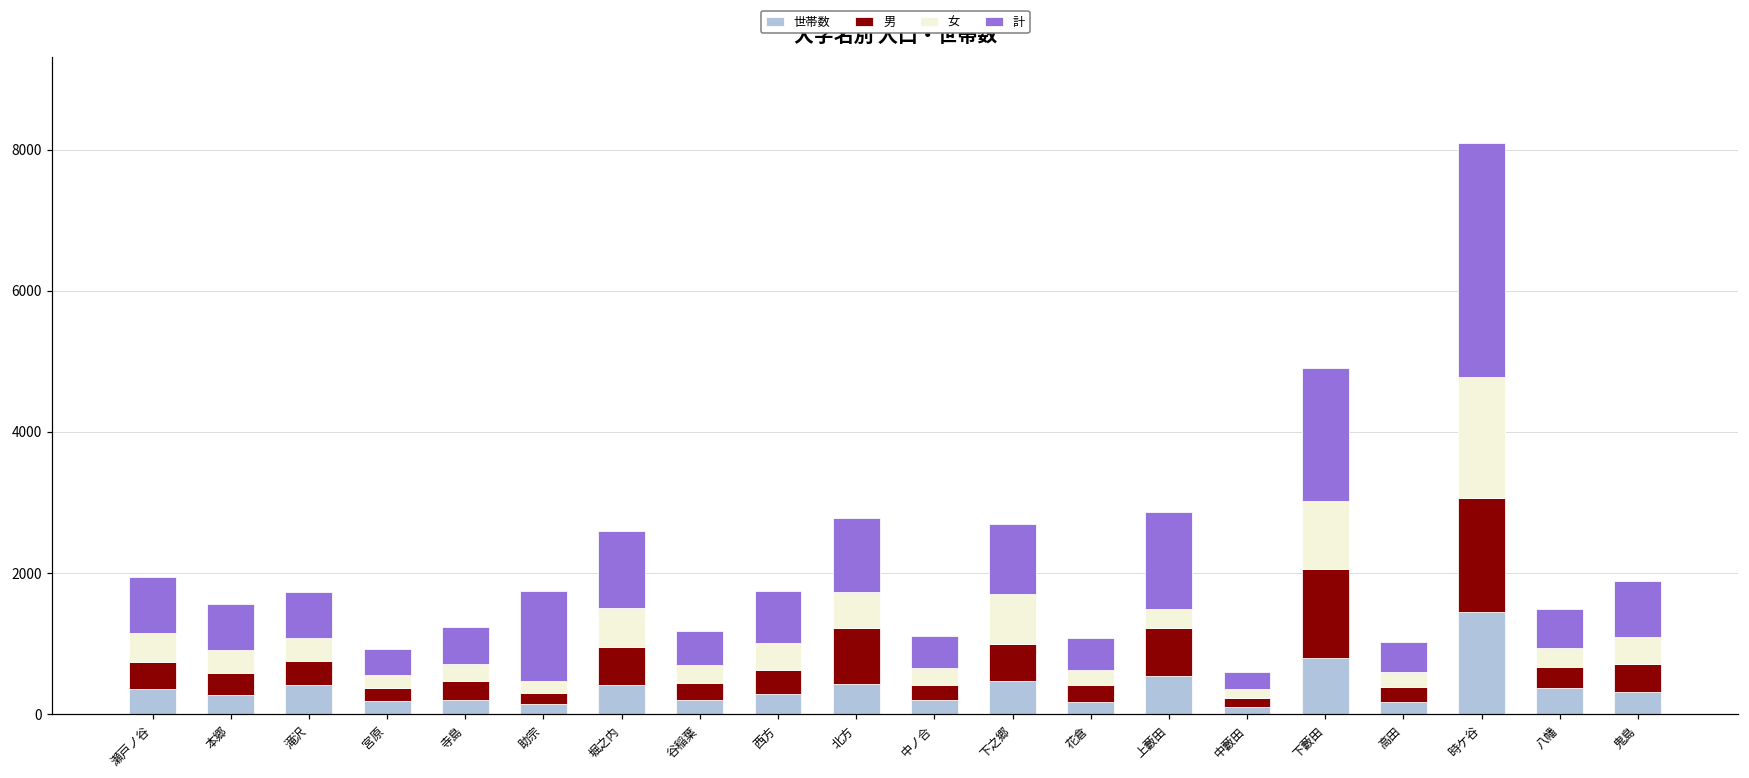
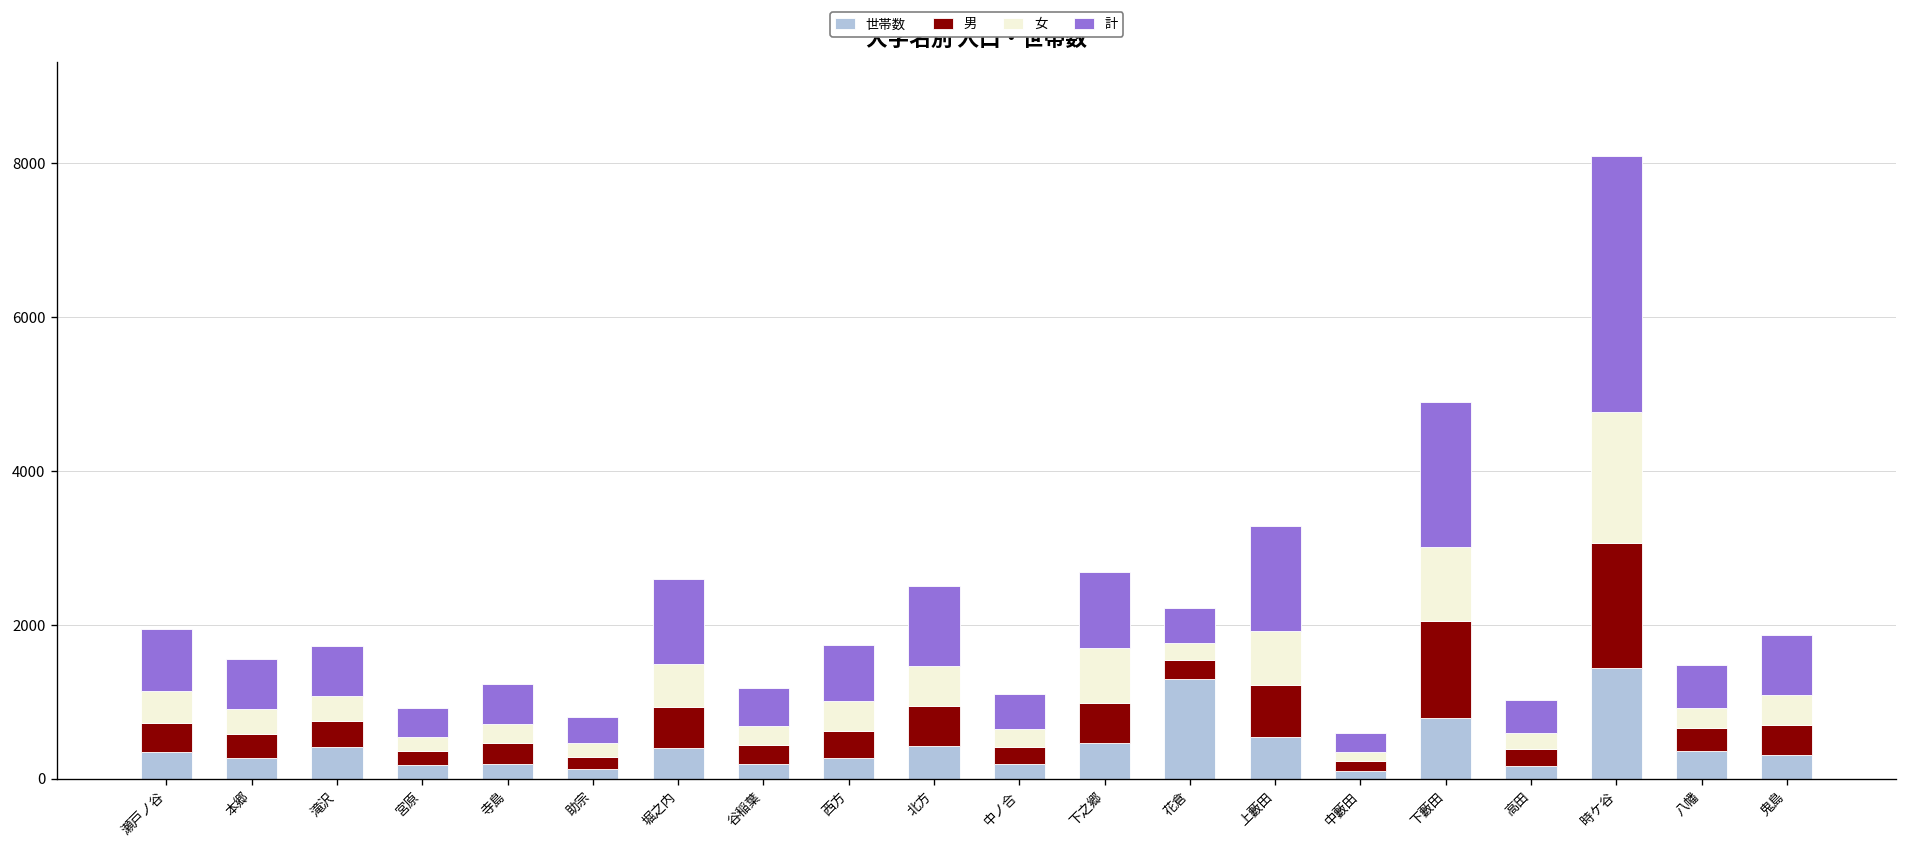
  {
    "世帯数": {
      "瀬戸ノ谷": 300,
      "本郷": 300,
      "滝沢": 400,
      "宮原": 200,
      "寺島": 200,
      "助宗": 100,
      "堀之内": 400,
      "谷稲葉": 200,
      "西方": 300,
      "北方": 400,
      "中ノ合": 200,
      "下之郷": 500,
-     "花倉": 200,
+     "花倉": 1300,
      "上藪田": 500,
      "中藪田": 100,
      "下藪田": 800,
      "高田": 200,
      "時ケ谷": 1400,
      "八幡": 400,
      "鬼島": 300
    },
    "男": {
      "瀬戸ノ谷": 400,
      "本郷": 300,
      "滝沢": 300,
      "宮原": 200,
      "寺島": 300,
      "助宗": 200,
      "堀之内": 500,
      "谷稲葉": 200,
      "西方": 300,
-     "北方": 800,
+     "北方": 500,
      "中ノ合": 200,
      "下之郷": 500,
      "花倉": 200,
      "上藪田": 700,
      "中藪田": 100,
      "下藪田": 1300,
      "高田": 200,
      "時ケ谷": 1600,
      "八幡": 300,
      "鬼島": 400
    },
    "女": {
      "瀬戸ノ谷": 400,
      "本郷": 300,
      "滝沢": 300,
      "宮原": 200,
      "寺島": 300,
      "助宗": 200,
      "堀之内": 600,
      "谷稲葉": 300,
      "西方": 400,
      "北方": 500,
      "中ノ合": 200,
      "下之郷": 700,
      "花倉": 200,
-     "上藪田": 300,
+     "上藪田": 700,
      "中藪田": 100,
      "下藪田": 1000,
      "高田": 200,
      "時ケ谷": 1700,
      "八幡": 300,
      "鬼島": 400
    },
    "計": {
      "瀬戸ノ谷": 800,
      "本郷": 600,
      "滝沢": 700,
      "宮原": 400,
      "寺島": 500,
-     "助宗": 1300,
+     "助宗": 300,
      "堀之内": 1100,
      "谷稲葉": 500,
      "西方": 700,
      "北方": 1000,
      "中ノ合": 500,
      "下之郷": 1000,
      "花倉": 500,
      "上藪田": 1400,
      "中藪田": 200,
      "下藪田": 1900,
      "高田": 400,
      "時ケ谷": 3300,
      "八幡": 600,
      "鬼島": 800
    }
  }
